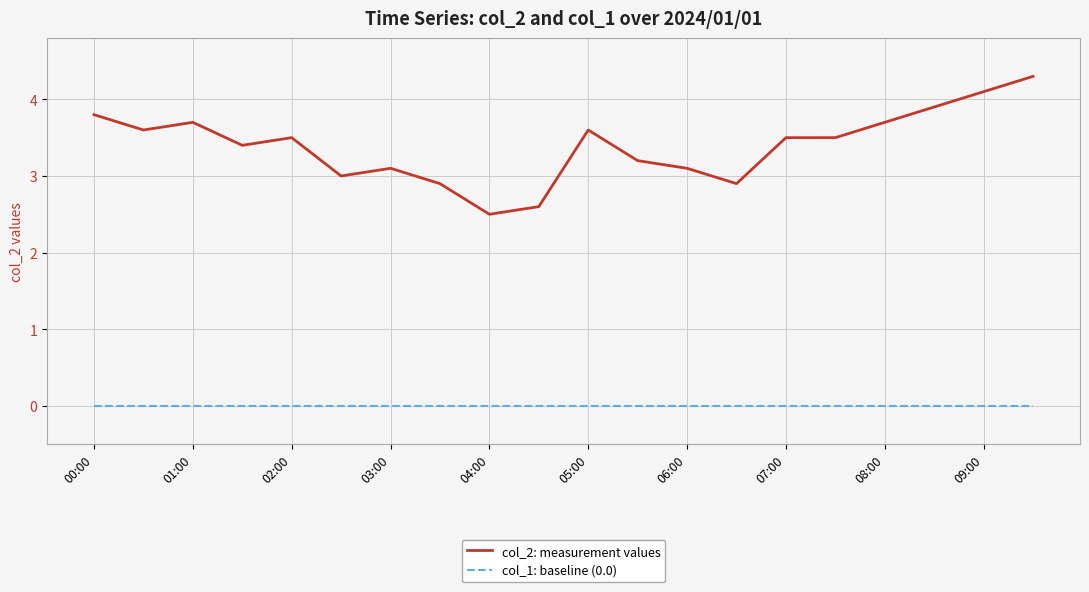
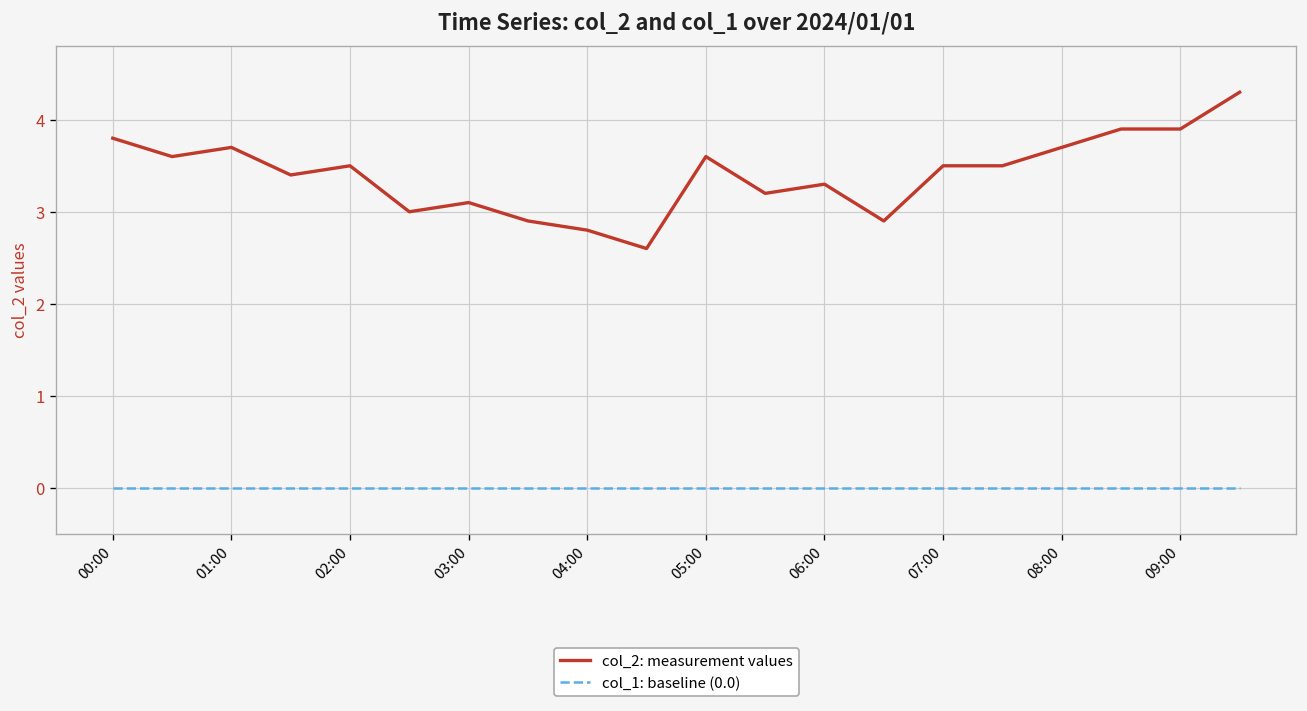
  {
    "col_2: measurement values": {
      "00:00": 3.8,
      "01:00": 3.7,
      "02:00": 3.5,
      "03:00": 3.1,
-     "04:00": 2.5,
+     "04:00": 2.8,
      "05:00": 3.6,
-     "06:00": 3.1,
+     "06:00": 3.3,
      "07:00": 3.5,
      "08:00": 3.7,
-     "09:00": 4.1
+     "09:00": 3.9
    },
    "col_1: baseline (0.0)": {
      "00:00": 0.0,
      "01:00": 0.0,
      "02:00": 0.0,
      "03:00": 0.0,
      "04:00": 0.0,
      "05:00": 0.0,
      "06:00": 0.0,
      "07:00": 0.0,
      "08:00": 0.0,
      "09:00": 0.0
    }
  }
